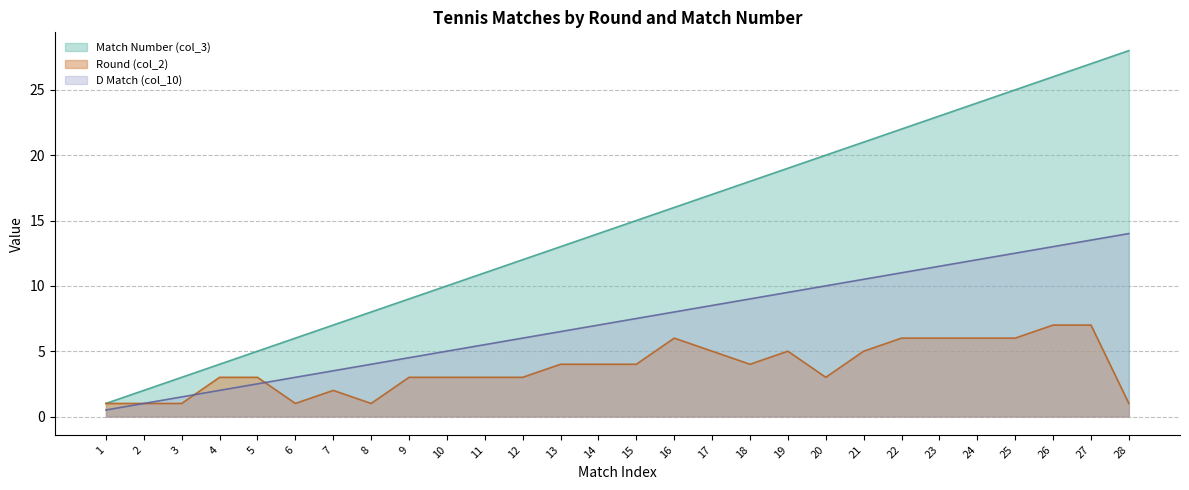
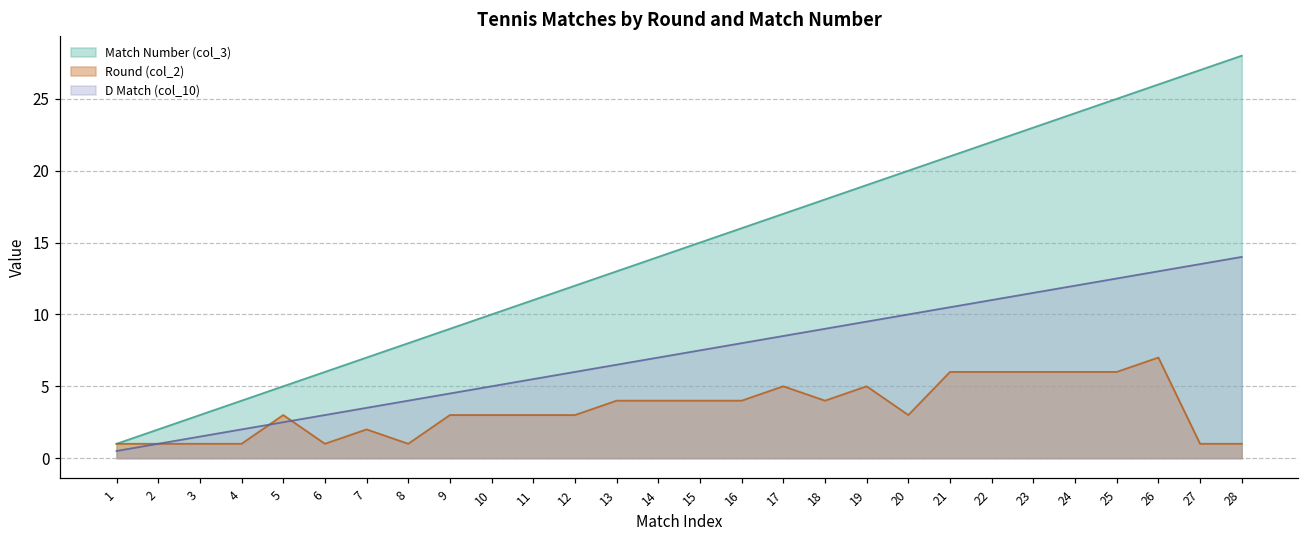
  {
    "Round (col_2)": {
      "3": 1,
-     "4": 3,
+     "4": 1,
      "5": 3,
      "6": 1,
      "7": 2,
      "8": 1,
      "9": 3,
      "10": 3,
      "11": 3,
      "12": 3,
      "13": 4,
      "14": 4,
      "15": 4,
-     "16": 6,
+     "16": 4,
      "17": 5,
      "18": 4,
      "19": 5,
      "20": 3,
-     "21": 5,
+     "21": 6,
      "22": 6,
      "23": 6,
      "24": 6,
      "25": 6,
      "26": 7,
-     "27": 7,
+     "27": 1,
      "28": 1
    }
  }
